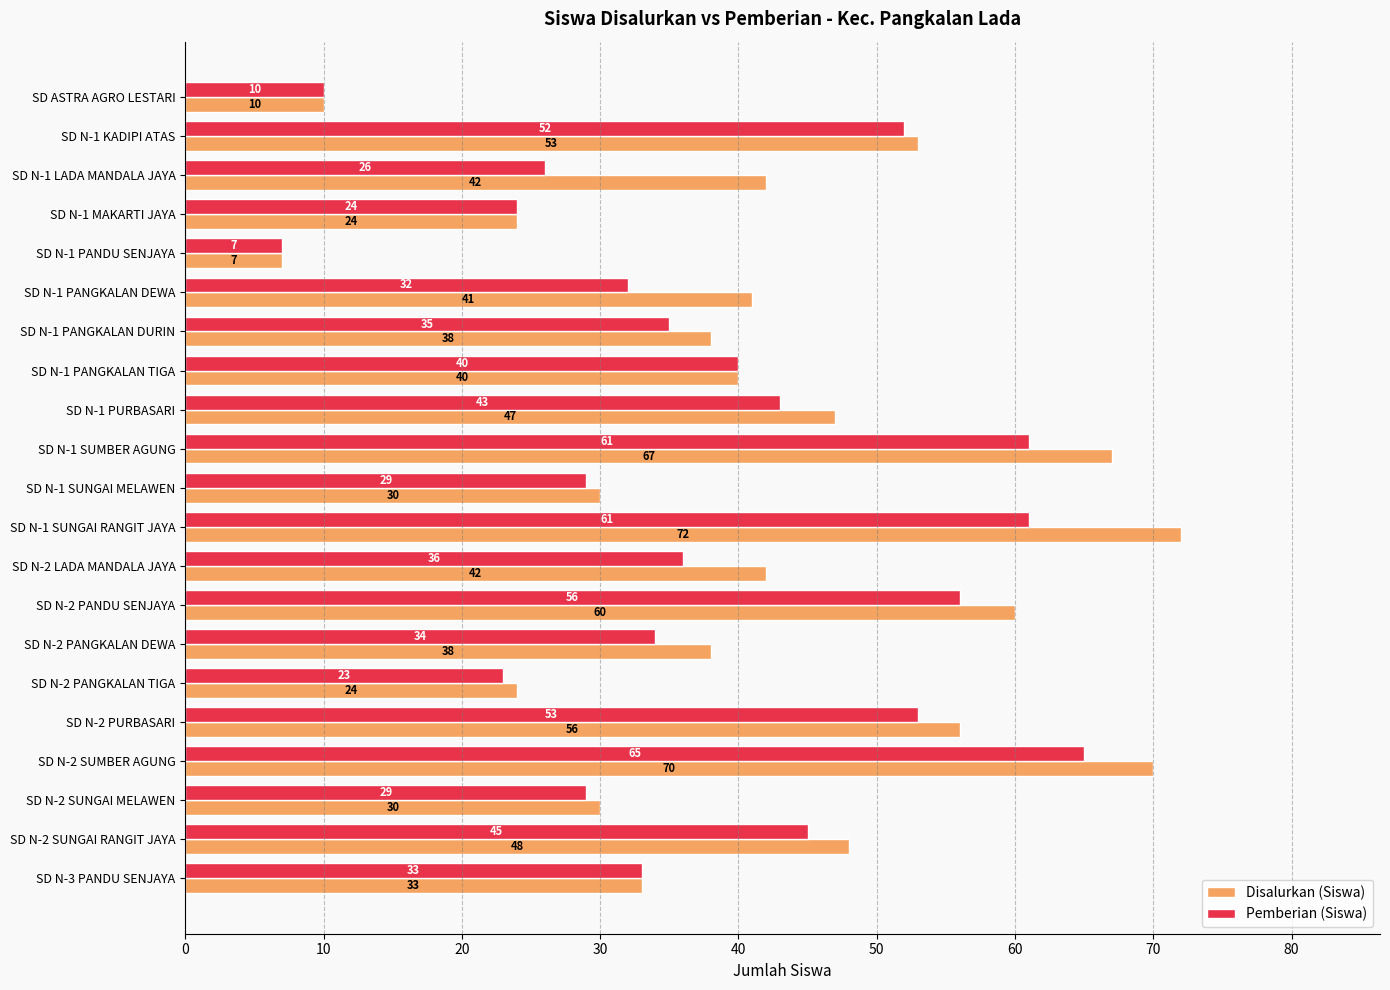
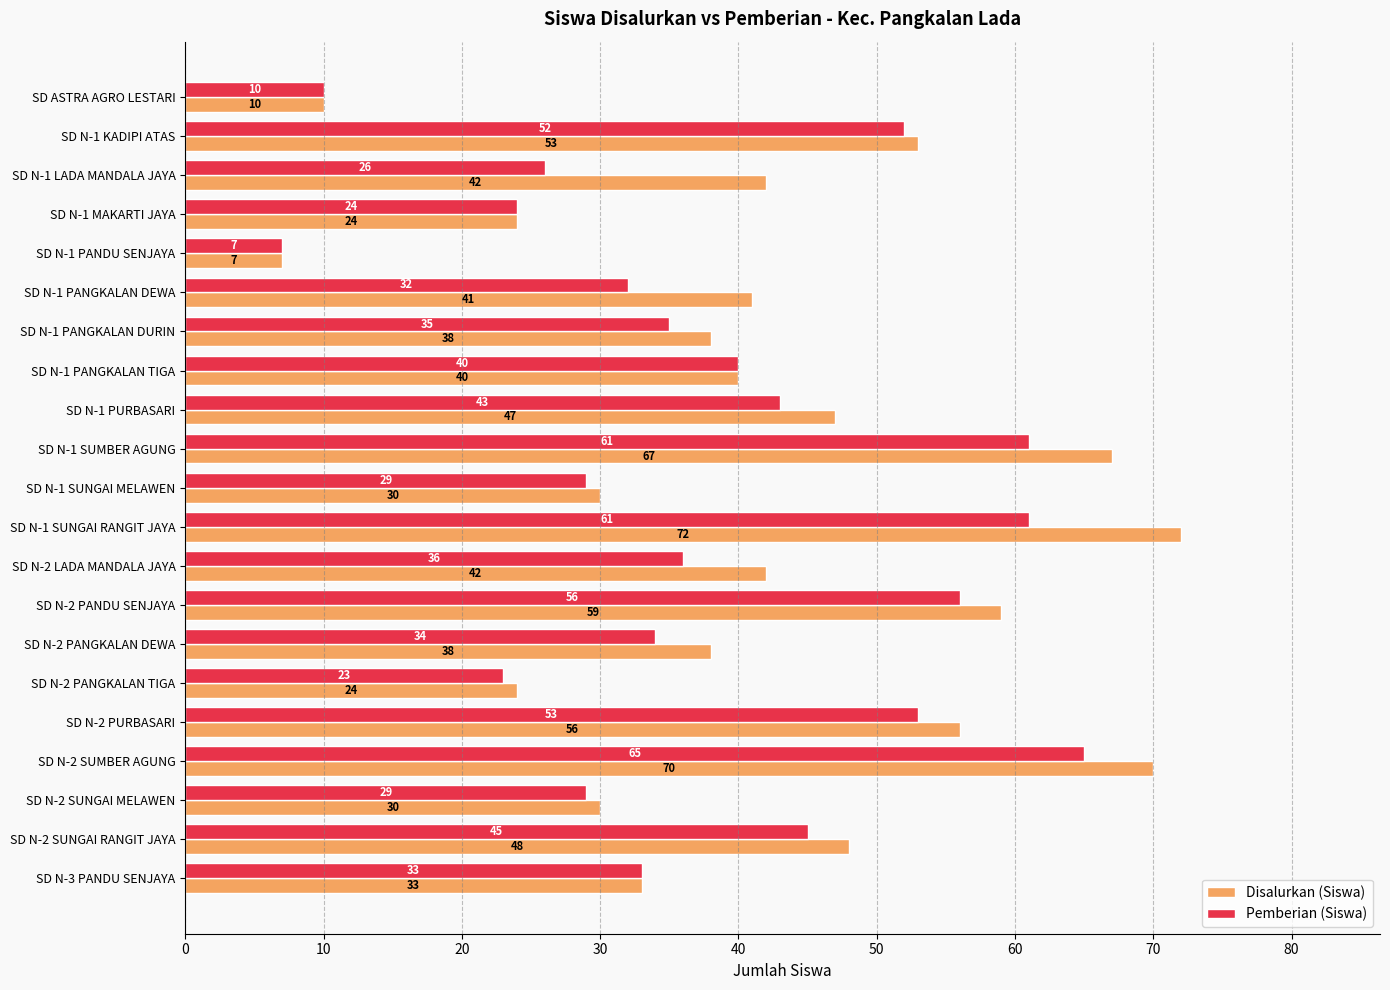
  {
    "Disalurkan (Siswa)": {
      "SD ASTRA AGRO LESTARI": 10,
      "SD N-1 KADIPI ATAS": 53,
      "SD N-1 LADA MANDALA JAYA": 42,
      "SD N-1 MAKARTI JAYA": 24,
      "SD N-1 PANDU SENJAYA": 7,
      "SD N-1 PANGKALAN DEWA": 41,
      "SD N-1 PANGKALAN DURIN": 38,
      "SD N-1 PANGKALAN TIGA": 40,
      "SD N-1 PURBASARI": 47,
      "SD N-1 SUMBER AGUNG": 67,
      "SD N-1 SUNGAI MELAWEN": 30,
      "SD N-1 SUNGAI RANGIT JAYA": 72,
      "SD N-2 LADA MANDALA JAYA": 42,
-     "SD N-2 PANDU SENJAYA": 60,
+     "SD N-2 PANDU SENJAYA": 59,
      "SD N-2 PANGKALAN DEWA": 38,
      "SD N-2 PANGKALAN TIGA": 24,
      "SD N-2 PURBASARI": 56,
      "SD N-2 SUMBER AGUNG": 70,
      "SD N-2 SUNGAI MELAWEN": 30,
      "SD N-2 SUNGAI RANGIT JAYA": 48,
      "SD N-3 PANDU SENJAYA": 33
    },
    "Pemberian (Siswa)": {
      "SD ASTRA AGRO LESTARI": 10,
      "SD N-1 KADIPI ATAS": 52,
      "SD N-1 LADA MANDALA JAYA": 26,
      "SD N-1 MAKARTI JAYA": 24,
      "SD N-1 PANDU SENJAYA": 7,
      "SD N-1 PANGKALAN DEWA": 32,
      "SD N-1 PANGKALAN DURIN": 35,
      "SD N-1 PANGKALAN TIGA": 40,
      "SD N-1 PURBASARI": 43,
      "SD N-1 SUMBER AGUNG": 61,
      "SD N-1 SUNGAI MELAWEN": 29,
      "SD N-1 SUNGAI RANGIT JAYA": 61,
      "SD N-2 LADA MANDALA JAYA": 36,
      "SD N-2 PANDU SENJAYA": 56,
      "SD N-2 PANGKALAN DEWA": 34,
      "SD N-2 PANGKALAN TIGA": 23,
      "SD N-2 PURBASARI": 53,
      "SD N-2 SUMBER AGUNG": 65,
      "SD N-2 SUNGAI MELAWEN": 29,
      "SD N-2 SUNGAI RANGIT JAYA": 45,
      "SD N-3 PANDU SENJAYA": 33
    }
  }
